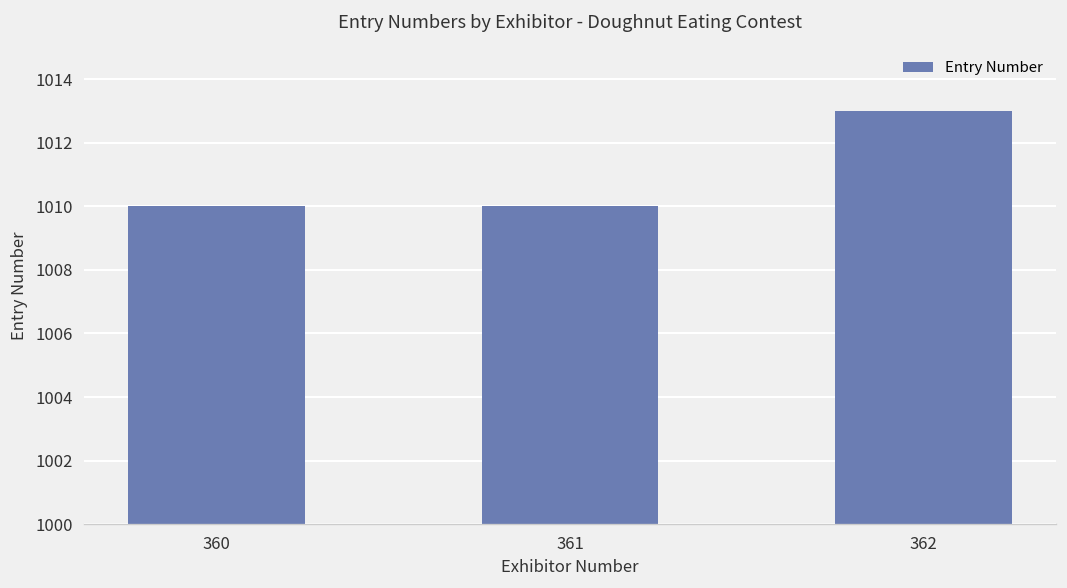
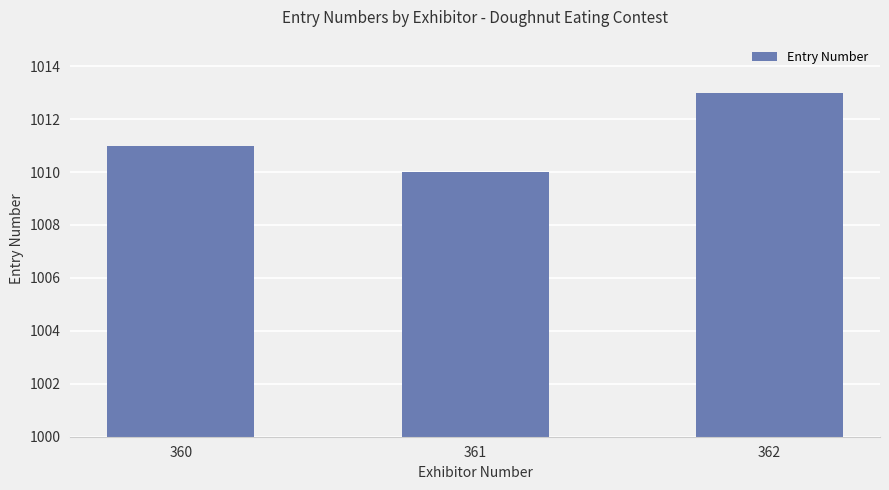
  {
-   "360": 1010,
+   "360": 1011,
    "361": 1010,
    "362": 1013
  }
